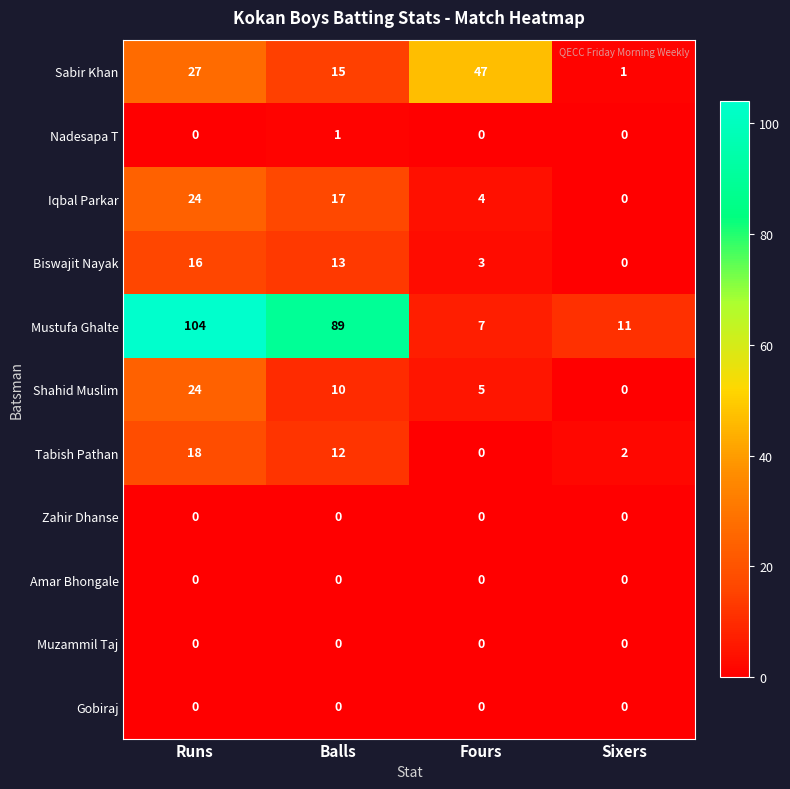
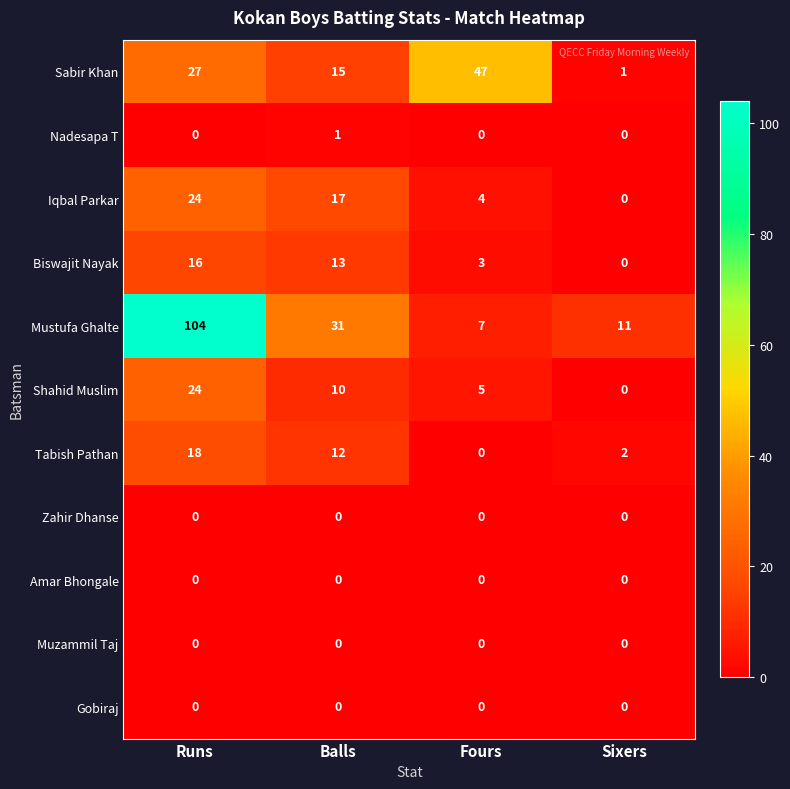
  {
    "Sabir Khan": {
      "Runs": 27,
      "Balls": 15,
      "Fours": 47
    },
    "Nadesapa T": {
      "Runs": 0,
      "Balls": 1,
      "Fours": 0,
      "Sixers": 0
    },
    "Iqbal Parkar": {
      "Runs": 24,
      "Balls": 17,
      "Fours": 4,
      "Sixers": 0
    },
    "Biswajit Nayak": {
      "Runs": 16,
      "Balls": 13,
      "Fours": 3,
      "Sixers": 0
    },
    "Mustufa Ghalte": {
      "Runs": 104,
-     "Balls": 89,
+     "Balls": 31,
      "Fours": 7,
      "Sixers": 11
    },
    "Shahid Muslim": {
      "Runs": 24,
      "Balls": 10,
      "Fours": 5,
      "Sixers": 0
    },
    "Tabish Pathan": {
      "Runs": 18,
      "Balls": 12,
      "Fours": 0,
      "Sixers": 2
    },
    "Zahir Dhanse": {
      "Runs": 0,
      "Balls": 0,
      "Fours": 0,
      "Sixers": 0
    },
    "Amar Bhongale": {
      "Runs": 0,
      "Balls": 0,
      "Fours": 0,
      "Sixers": 0
    },
    "Muzammil Taj": {
      "Runs": 0,
      "Balls": 0,
      "Fours": 0,
      "Sixers": 0
    },
    "Gobiraj": {
      "Runs": 0,
      "Balls": 0,
      "Fours": 0,
      "Sixers": 0
    }
  }
